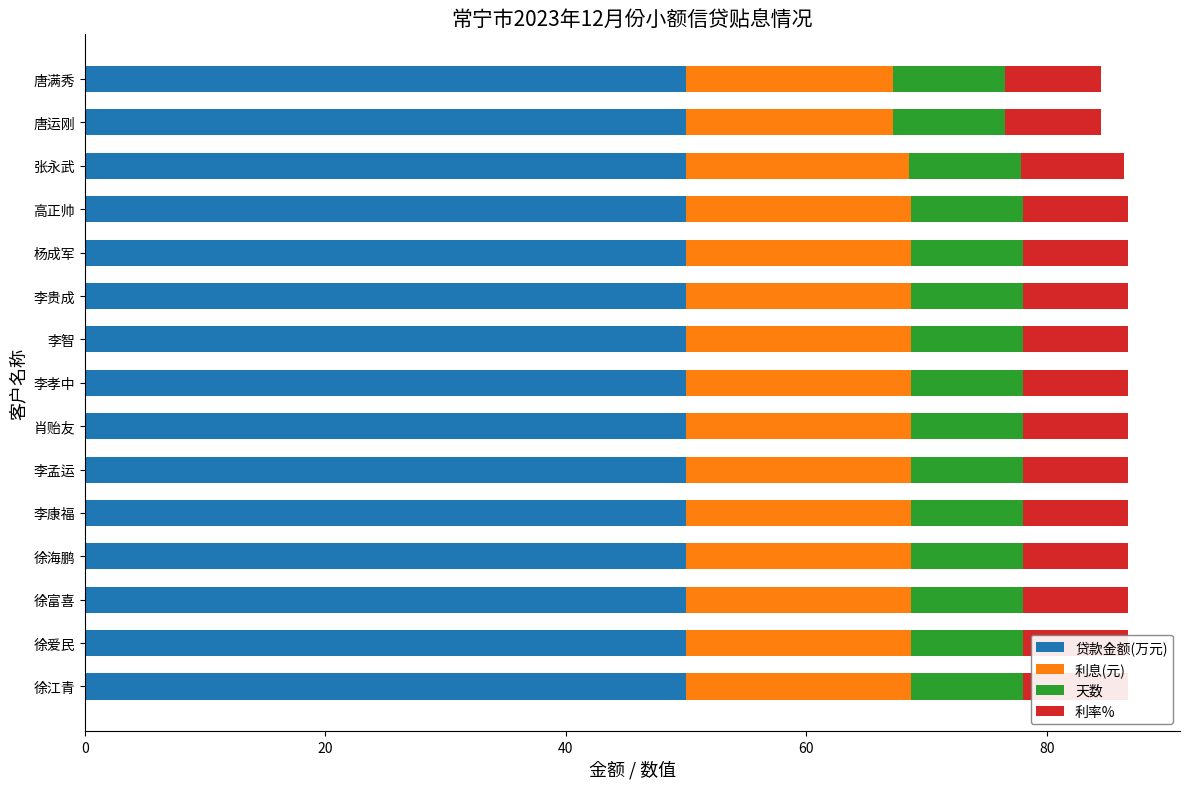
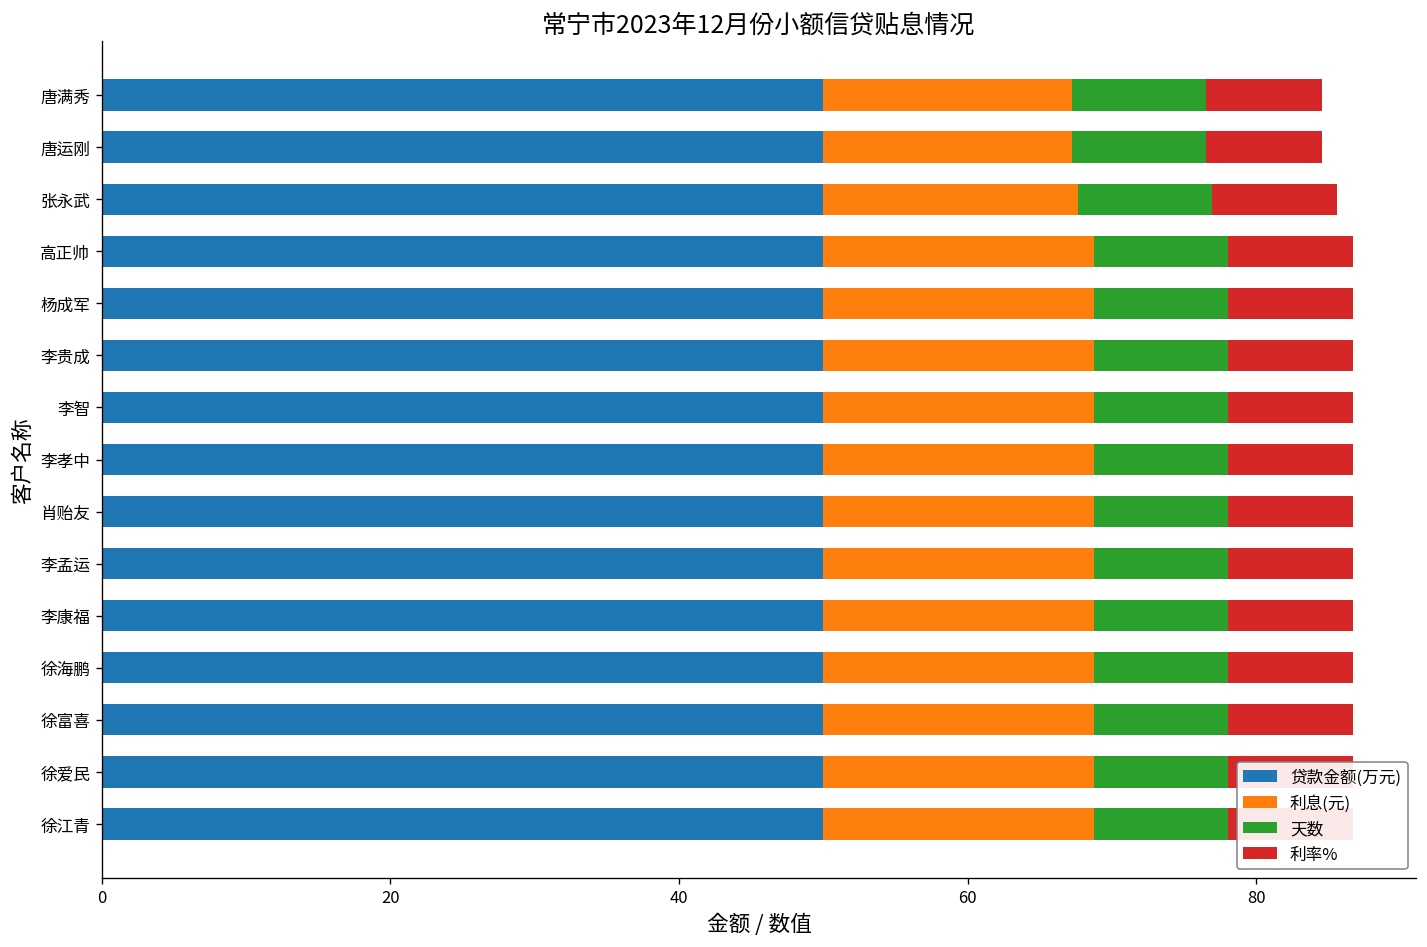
  {
    "贷款金额(万元)": {
      "唐满秀": 50.0,
      "唐运刚": 50.0,
      "张永武": 50.0,
      "高正帅": 50.0,
      "杨成军": 50.0,
      "李贵成": 50.0,
      "李智": 50.0,
      "李孝中": 50.0,
      "肖贻友": 50.0,
      "李孟运": 50.0,
      "李康福": 50.0,
      "徐海鹏": 50.0,
      "徐富喜": 50.0,
      "徐爱民": 50.0,
      "徐江青": 50.0
    },
    "利息(元)": {
      "唐满秀": 17.2,
      "唐运刚": 17.2,
-     "张永武": 18.5,
+     "张永武": 17.7,
      "高正帅": 18.7,
      "杨成军": 18.7,
      "李贵成": 18.7,
      "李智": 18.7,
      "李孝中": 18.7,
      "肖贻友": 18.7,
      "李孟运": 18.7,
      "李康福": 18.7,
      "徐海鹏": 18.7,
      "徐富喜": 18.7,
      "徐爱民": 18.7,
      "徐江青": 18.7
    },
    "天数": {
      "唐满秀": 9.3,
      "唐运刚": 9.3,
      "张永武": 9.3,
      "高正帅": 9.3,
      "杨成军": 9.3,
      "李贵成": 9.3,
      "李智": 9.3,
      "李孝中": 9.3,
      "肖贻友": 9.3,
      "李孟运": 9.3,
      "李康福": 9.3,
      "徐海鹏": 9.3,
      "徐富喜": 9.3,
      "徐爱民": 9.3,
      "徐江青": 9.3
    },
    "利率%": {
      "唐满秀": 8.0,
      "唐运刚": 8.0,
      "张永武": 8.6,
      "高正帅": 8.7,
      "杨成军": 8.7,
      "李贵成": 8.7,
      "李智": 8.7,
      "李孝中": 8.7,
      "肖贻友": 8.7,
      "李孟运": 8.7,
      "李康福": 8.7,
      "徐海鹏": 8.7,
      "徐富喜": 8.7
    }
  }
